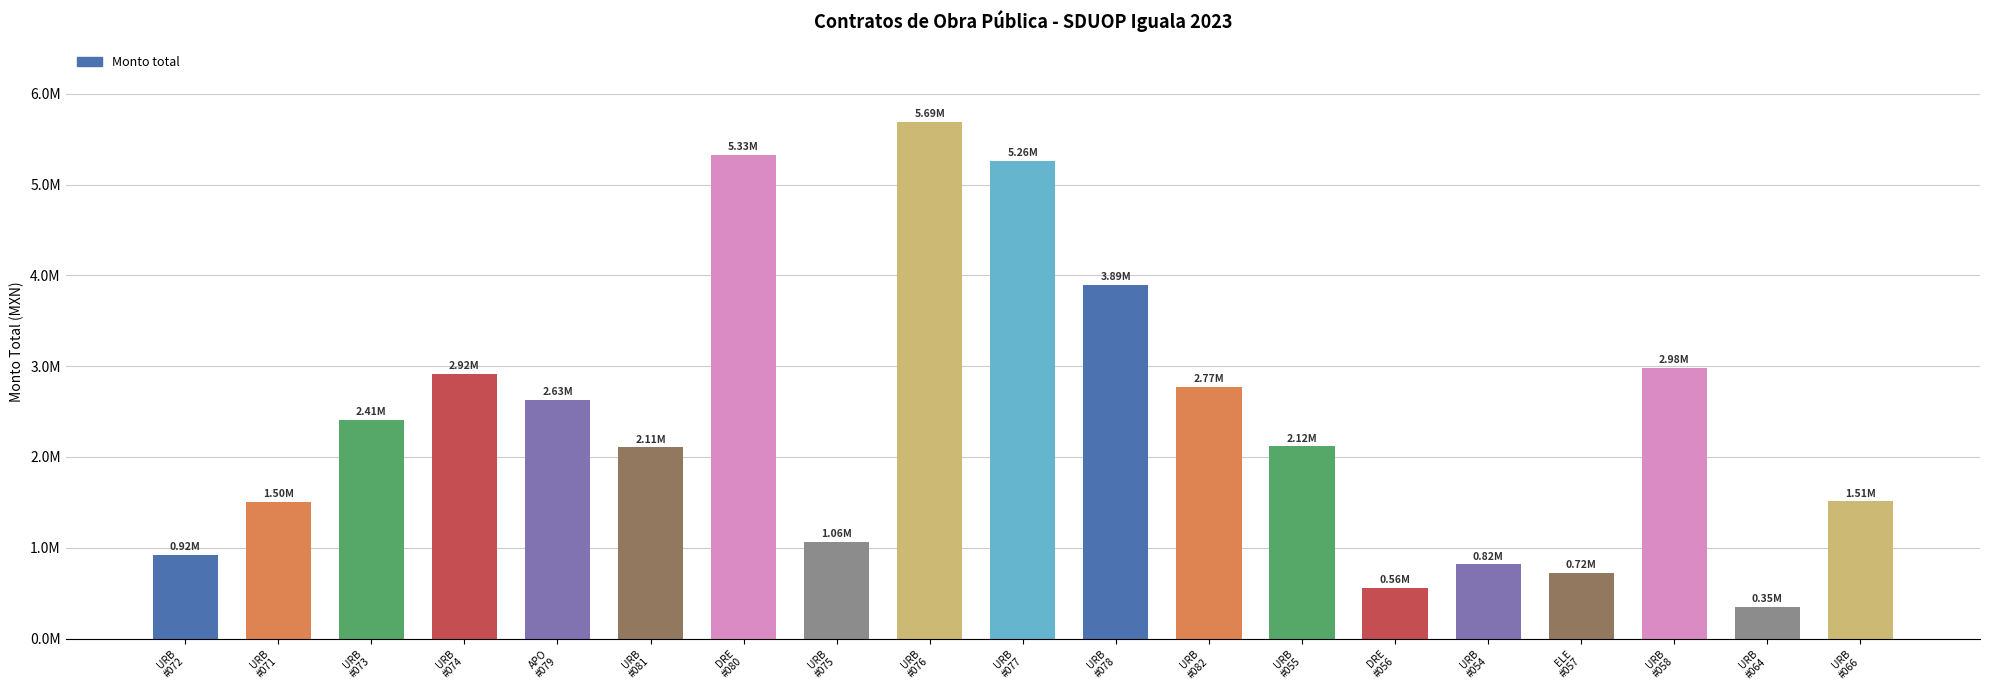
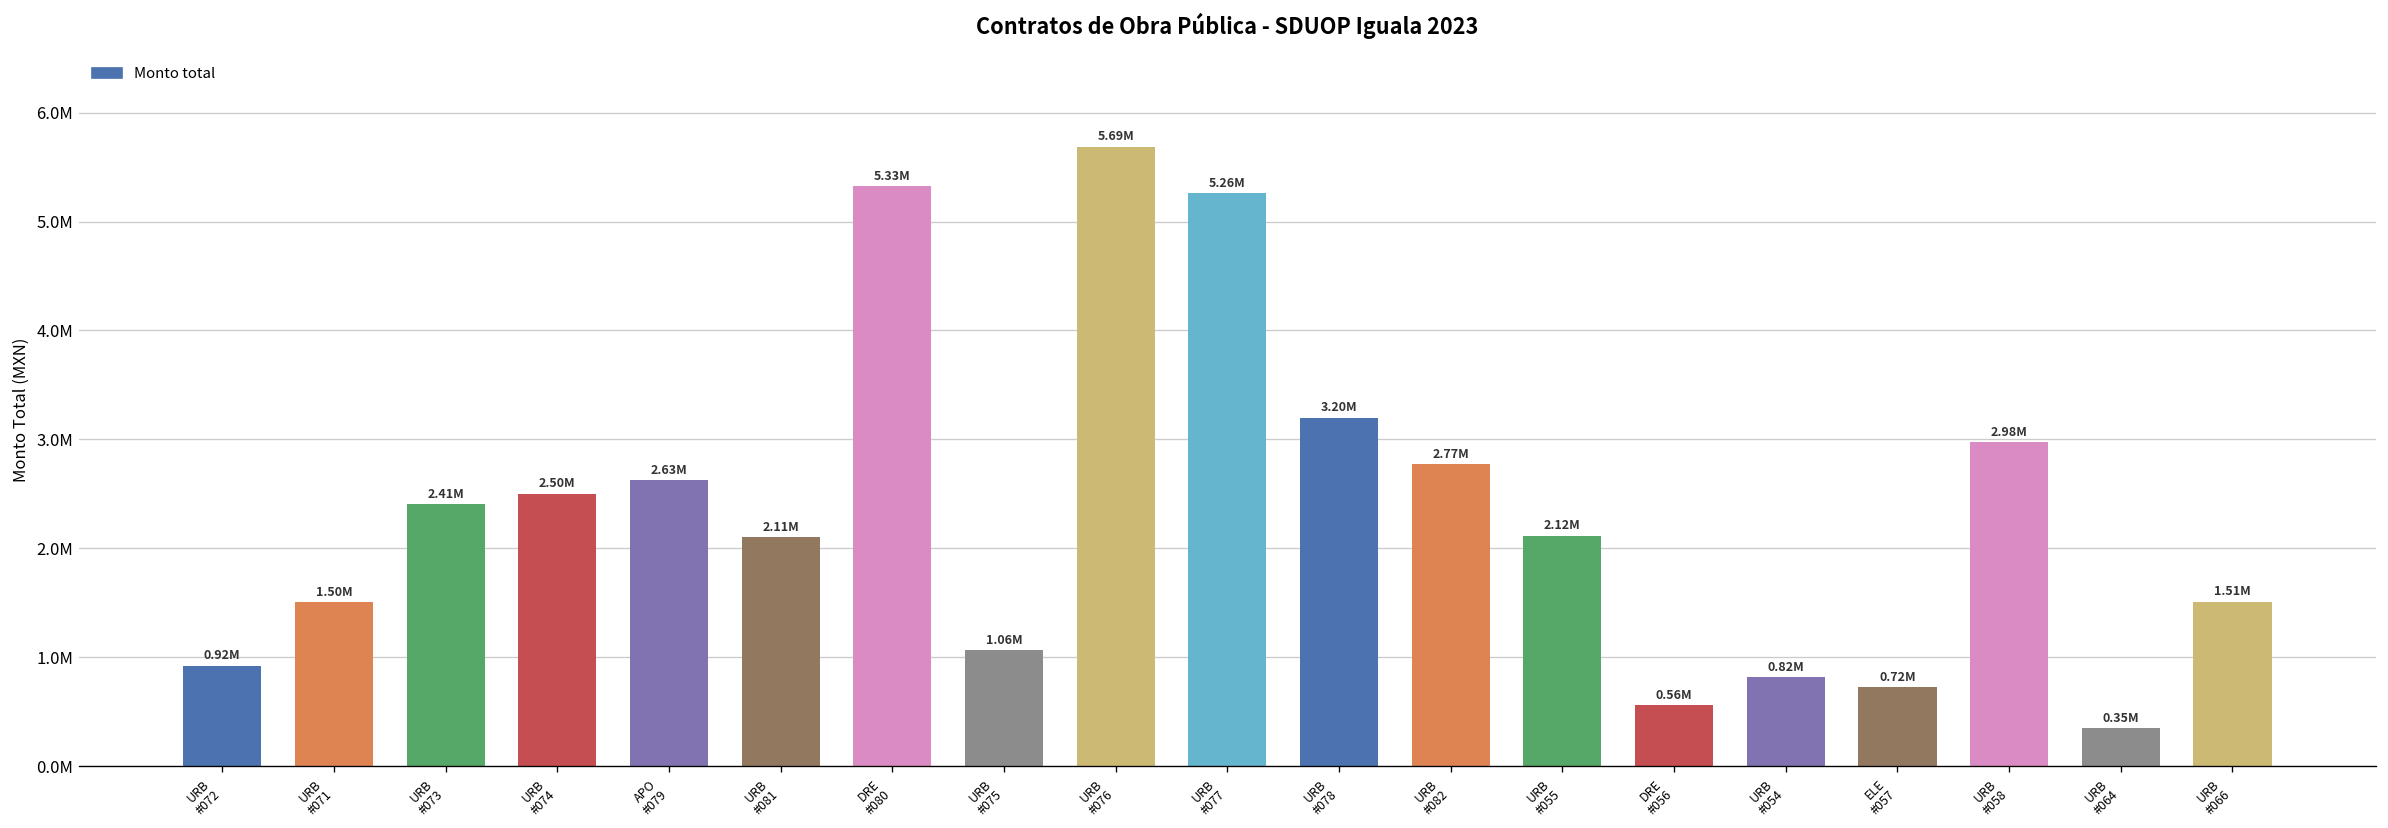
  {
    "URB #072": "0.92M",
    "URB #071": "1.50M",
    "URB #073": "2.41M",
-   "URB #074": "2.92M",
+   "URB #074": "2.50M",
    "APO #079": "2.63M",
    "URB #081": "2.11M",
    "DRE #080": "5.33M",
    "URB #075": "1.06M",
    "URB #076": "5.69M",
    "URB #077": "5.26M",
-   "URB #078": "3.89M",
+   "URB #078": "3.20M",
    "URB #082": "2.77M",
    "URB #055": "2.12M",
    "DRE #056": "0.56M",
    "URB #054": "0.82M",
    "ELE #057": "0.72M",
    "URB #058": "2.98M",
    "URB #064": "0.35M",
    "URB #066": "1.51M"
  }
